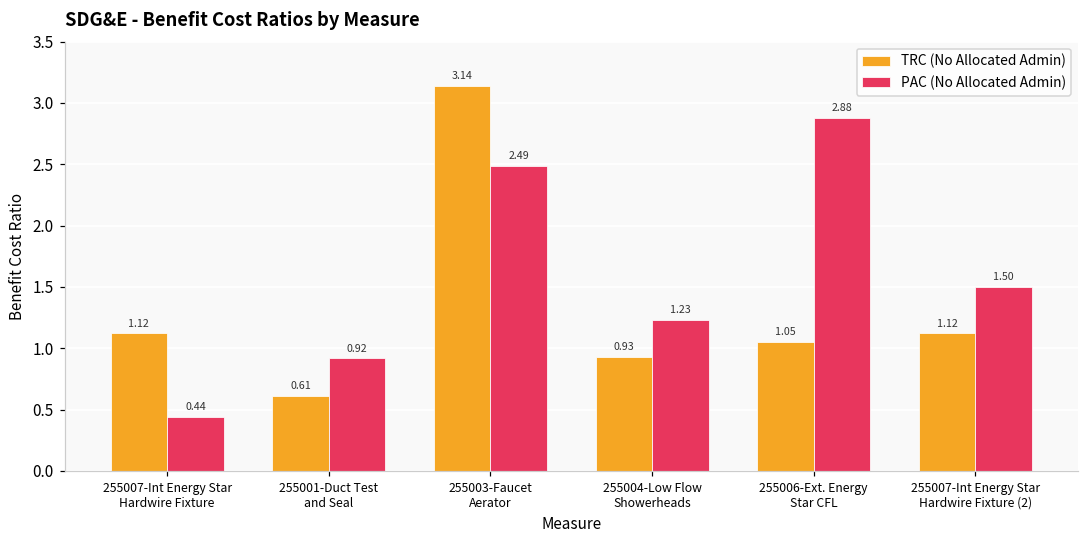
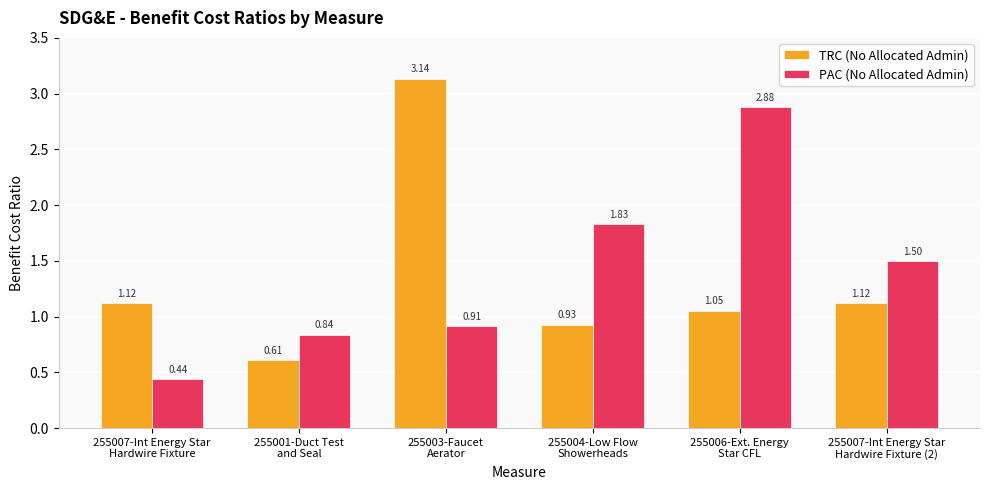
  {
    "TRC (No Allocated Admin)": {
      "255007-Int Energy Star Hardwire Fixture": 1.12,
      "255001-Duct Test and Seal": 0.61,
      "255003-Faucet Aerator": 3.14,
      "255004-Low Flow Showerheads": 0.93,
      "255006-Ext. Energy Star CFL": 1.05,
      "255007-Int Energy Star Hardwire Fixture (2)": 1.12
    },
    "PAC (No Allocated Admin)": {
      "255007-Int Energy Star Hardwire Fixture": 0.44,
-     "255001-Duct Test and Seal": 0.92,
-     "255003-Faucet Aerator": 2.49,
-     "255004-Low Flow Showerheads": 1.23,
+     "255001-Duct Test and Seal": 0.84,
+     "255003-Faucet Aerator": 0.91,
+     "255004-Low Flow Showerheads": 1.83,
      "255006-Ext. Energy Star CFL": 2.88,
      "255007-Int Energy Star Hardwire Fixture (2)": 1.50
    }
  }
